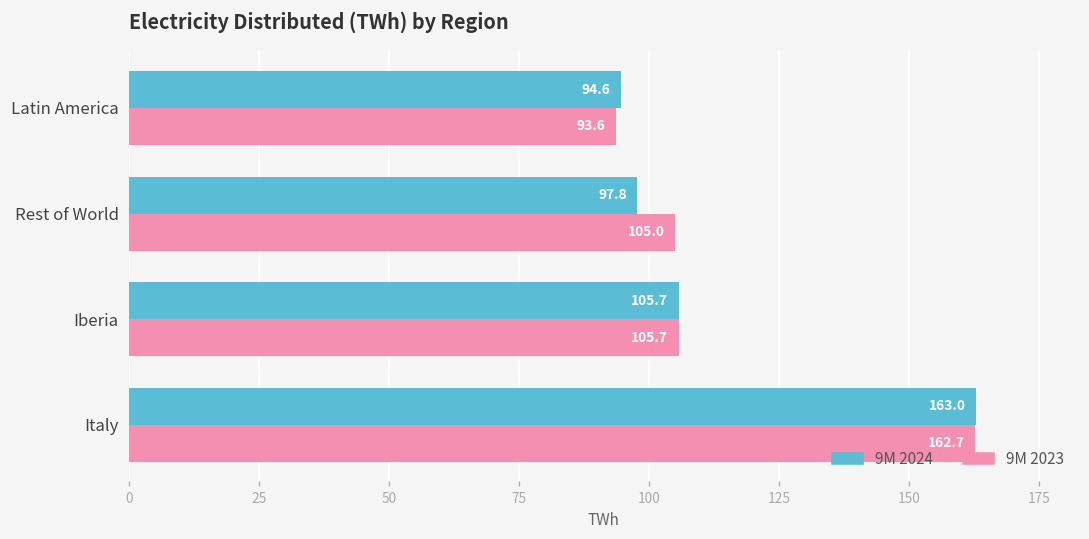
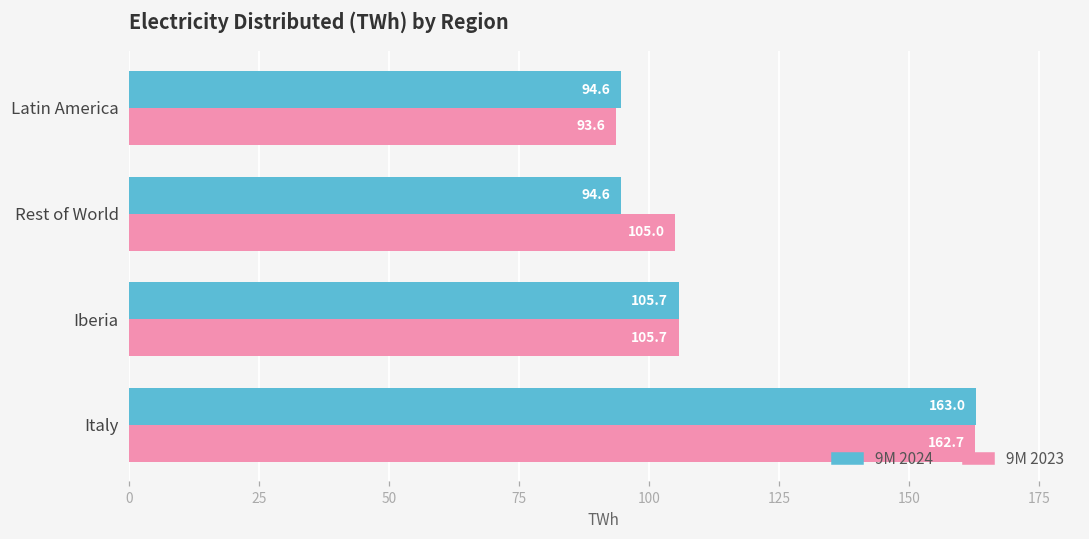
  {
    "9M 2024": {
      "Latin America": 94.6,
-     "Rest of World": 97.8,
+     "Rest of World": 94.6,
      "Iberia": 105.7,
      "Italy": 163.0
    },
    "9M 2023": {
      "Latin America": 93.6,
      "Rest of World": 105.0,
      "Iberia": 105.7,
      "Italy": 162.7
    }
  }
